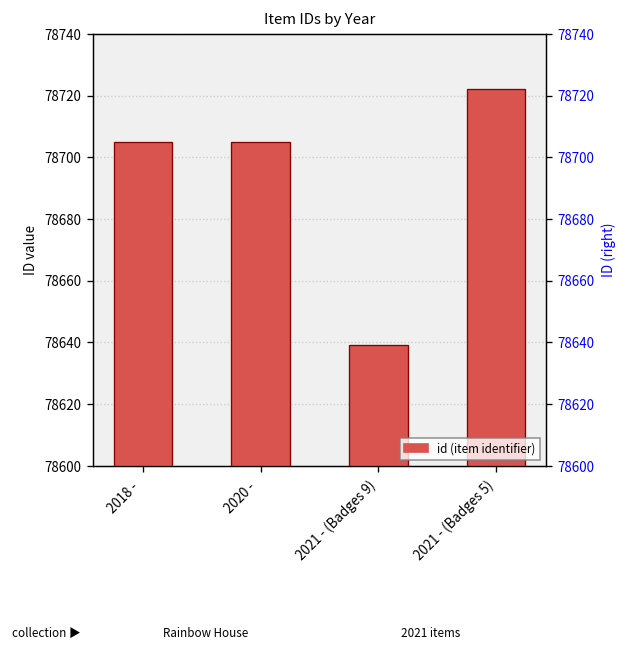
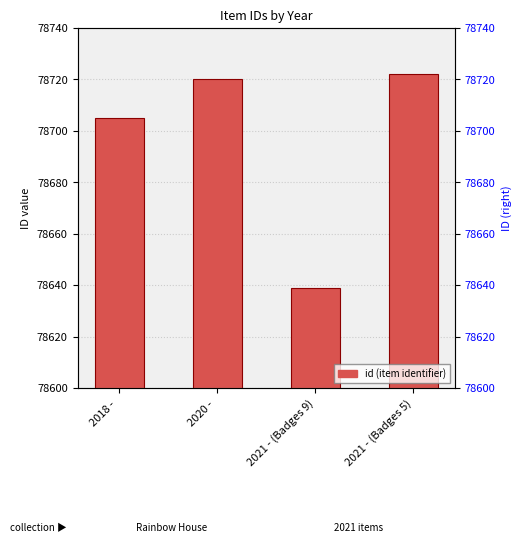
  {
    "2018 -": 78705,
-   "2020 -": 78705,
+   "2020 -": 78720,
    "2021 - (Badges 9)": 78639,
    "2021 - (Badges 5)": 78722
  }
